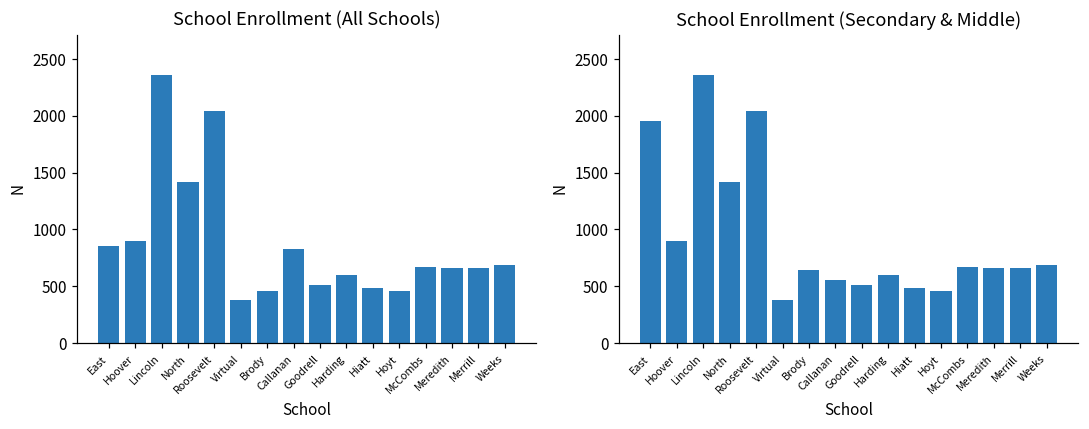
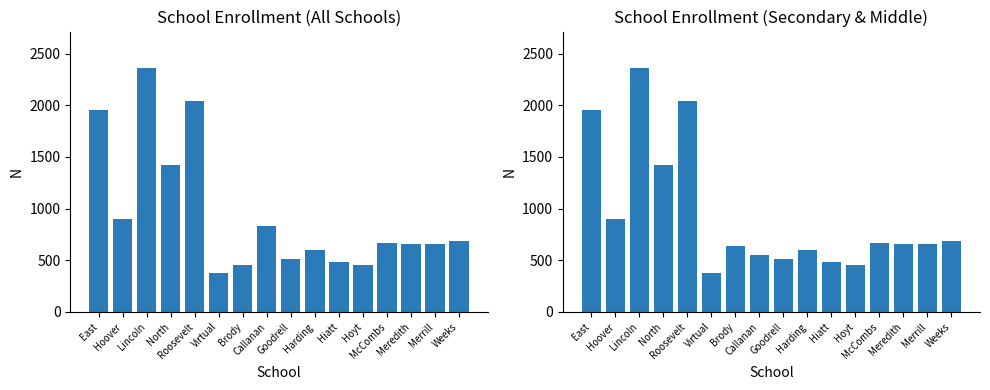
  {
    "School Enrollment (All Schools)": {
-     "East": 850,
+     "East": 1950,
      "Hoover": 900,
      "Lincoln": 2360,
      "North": 1420,
      "Roosevelt": 2050,
      "Virtual": 380,
      "Brody": 460,
      "Callanan": 830,
      "Goodrell": 510,
      "Harding": 600,
      "Hiatt": 490,
      "Hoyt": 460,
      "McCombs": 670,
      "Meredith": 660,
      "Merrill": 660,
      "Weeks": 690
    },
    "School Enrollment (Secondary & Middle)": {
      "East": 1950,
      "Hoover": 900,
      "Lincoln": 2360,
      "North": 1420,
      "Roosevelt": 2050,
      "Virtual": 380,
      "Brody": 640,
      "Callanan": 550,
      "Goodrell": 510,
      "Harding": 600,
      "Hiatt": 490,
      "Hoyt": 460,
      "McCombs": 670,
      "Meredith": 660,
      "Merrill": 660,
      "Weeks": 690
    }
  }
